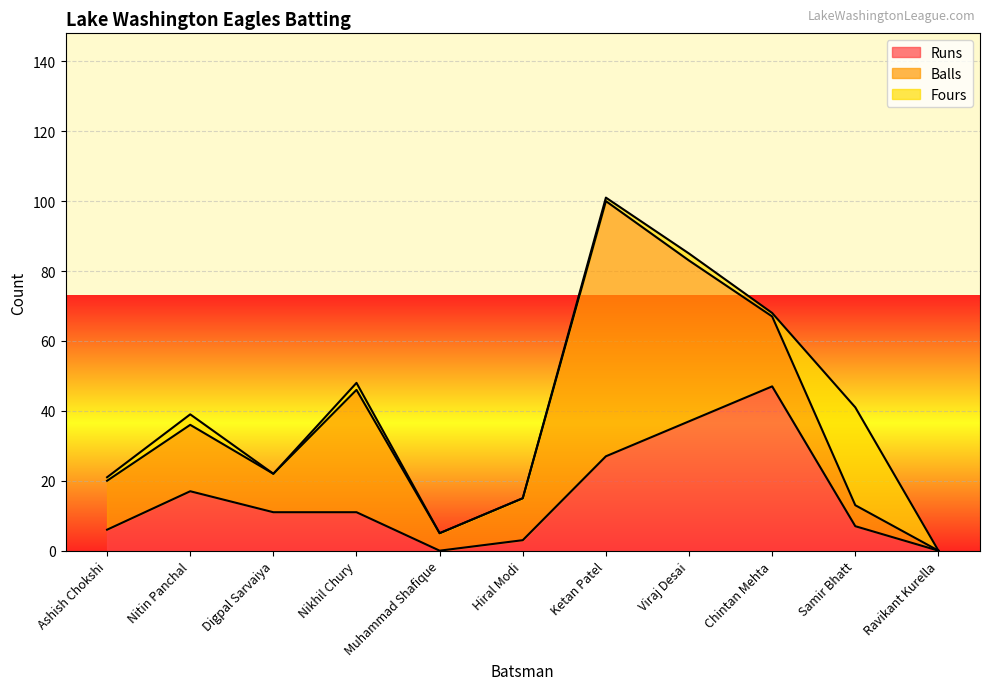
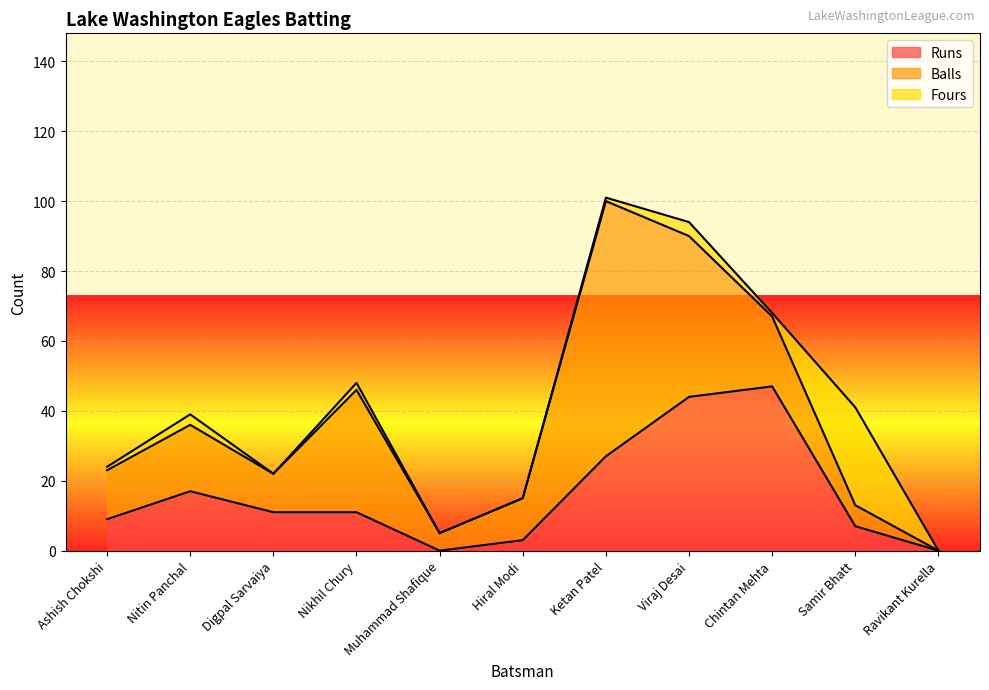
  {
    "Runs": {
-     "Ashish Chokshi": 6,
+     "Ashish Chokshi": 9,
      "Nitin Panchal": 17,
      "Digpal Sarvaiya": 11,
      "Nikhil Chury": 11,
      "Muhammad Shafique": 0,
      "Hiral Modi": 3,
      "Ketan Patel": 27,
-     "Viraj Desai": 37,
+     "Viraj Desai": 44,
      "Chintan Mehta": 47,
      "Samir Bhatt": 7
    },
    "Balls": {
      "Ashish Chokshi": 14,
      "Nitin Panchal": 19,
      "Nikhil Chury": 35,
      "Ketan Patel": 73,
      "Viraj Desai": 46,
      "Chintan Mehta": 20,
      "Samir Bhatt": 6
    },
    "Fours": {
      "Ashish Chokshi": 1,
      "Nitin Panchal": 3,
      "Nikhil Chury": 2,
      "Ketan Patel": 1,
-     "Viraj Desai": 2,
+     "Viraj Desai": 4,
      "Chintan Mehta": 1,
      "Samir Bhatt": 28
    }
  }
